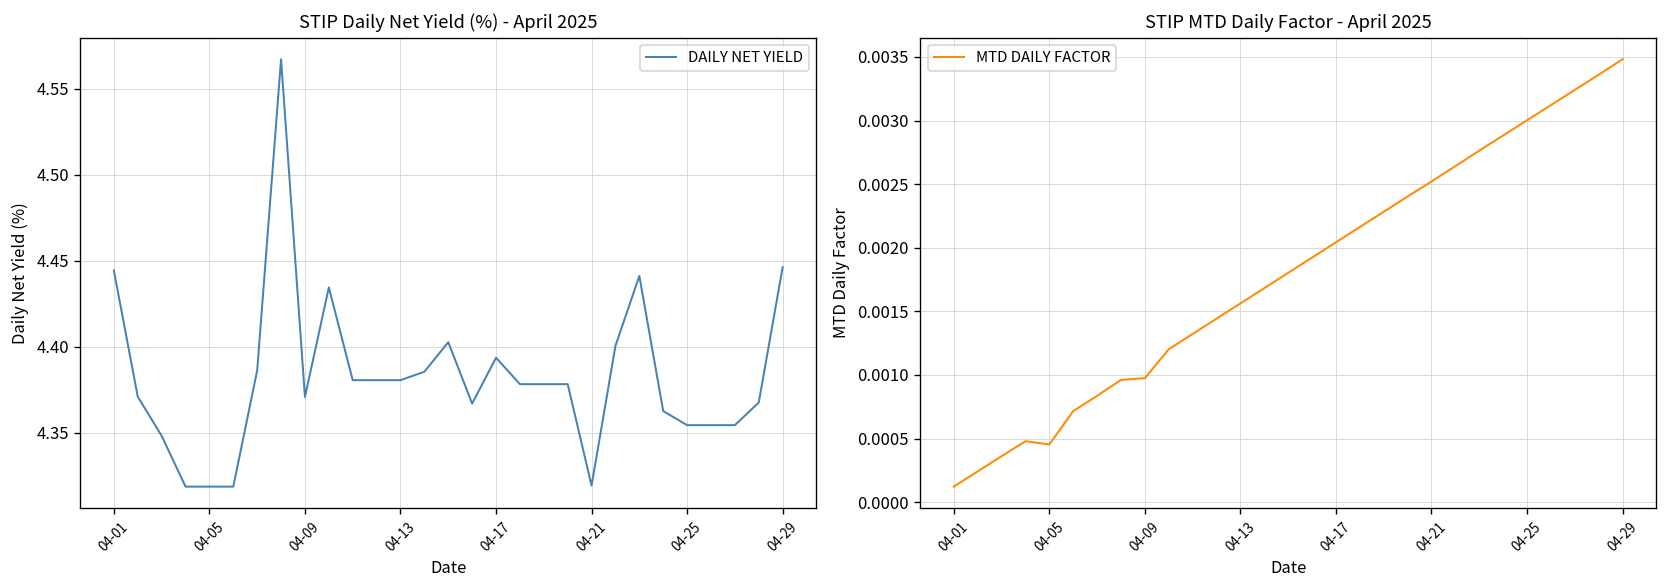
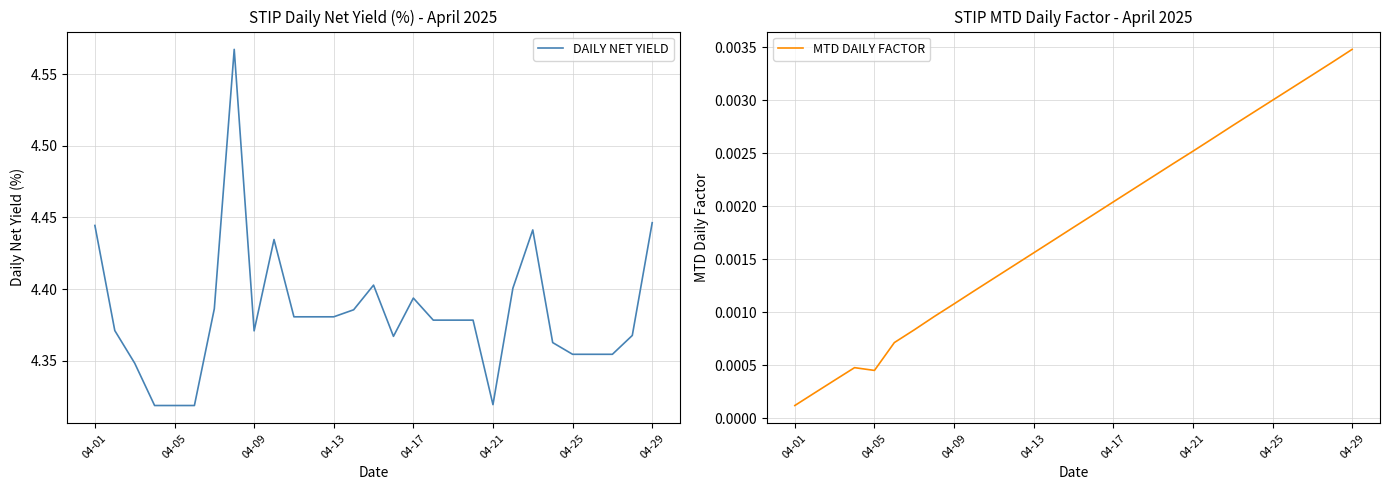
  {
    "STIP Daily Net Yield (%) - April 2025": {
      "04-01": 4.444,
      "04-05": 4.319,
      "04-09": 4.371,
      "04-13": 4.381,
      "04-17": 4.394,
      "04-21": 4.319,
      "04-25": 4.355,
      "04-29": 4.446
    },
    "STIP MTD Daily Factor - April 2025": {
      "04-01": 0.00012,
      "04-05": 0.00045,
-     "04-09": 0.00097,
+     "04-09": 0.00108,
      "04-13": 0.00156,
      "04-17": 0.00204,
      "04-21": 0.00252,
      "04-25": 0.00300,
      "04-29": 0.00348
    }
  }
